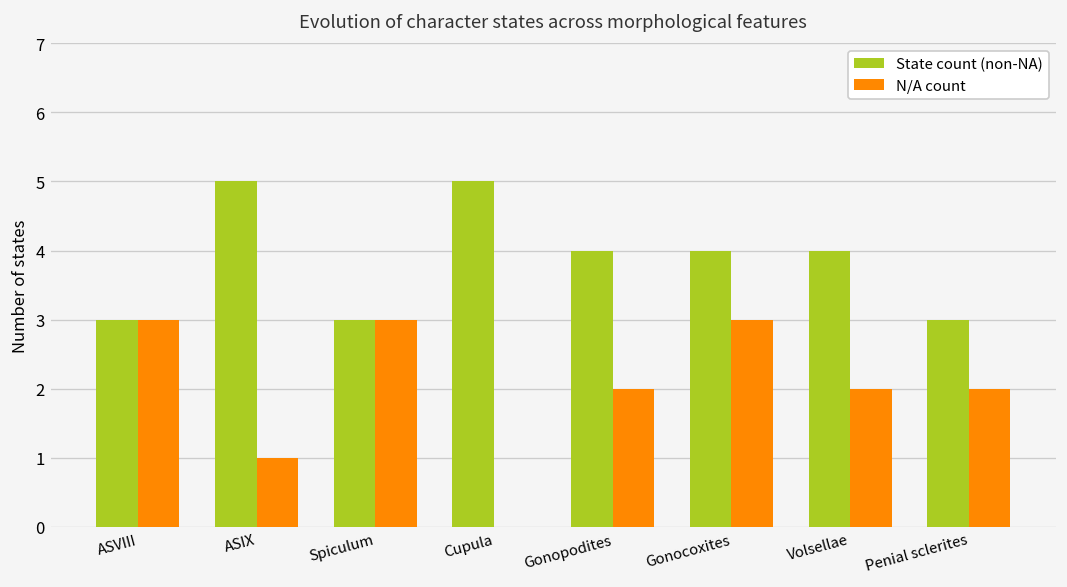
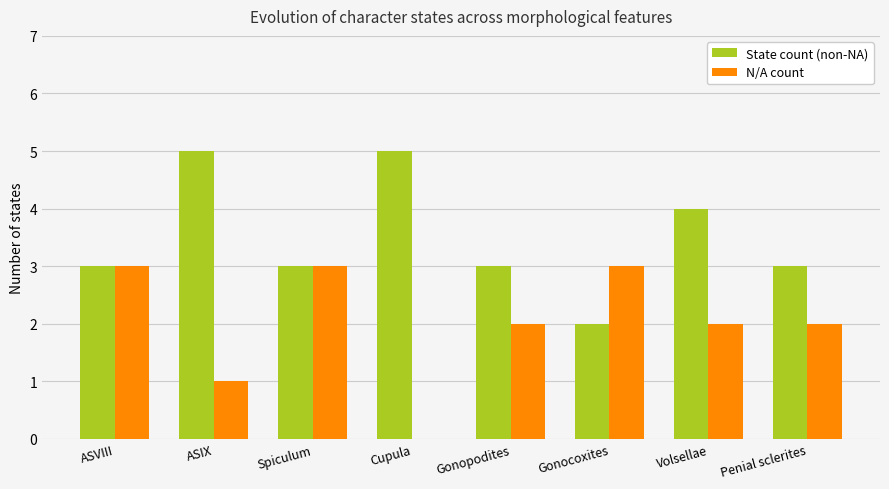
  {
    "State count (non-NA)": {
      "ASVIII": 3,
      "ASIX": 5,
      "Spiculum": 3,
      "Cupula": 5,
-     "Gonopodites": 4,
-     "Gonocoxites": 4,
+     "Gonopodites": 3,
+     "Gonocoxites": 2,
      "Volsellae": 4,
      "Penial sclerites": 3
    },
    "N/A count": {
      "ASVIII": 3,
      "ASIX": 1,
      "Spiculum": 3,
      "Cupula": 0,
      "Gonopodites": 2,
      "Gonocoxites": 3,
      "Volsellae": 2,
      "Penial sclerites": 2
    }
  }
